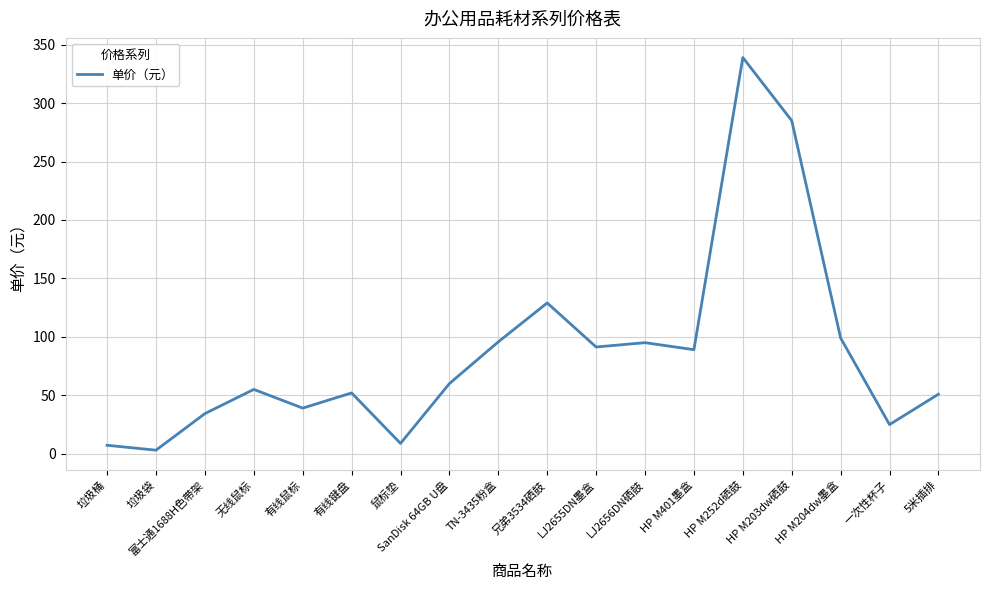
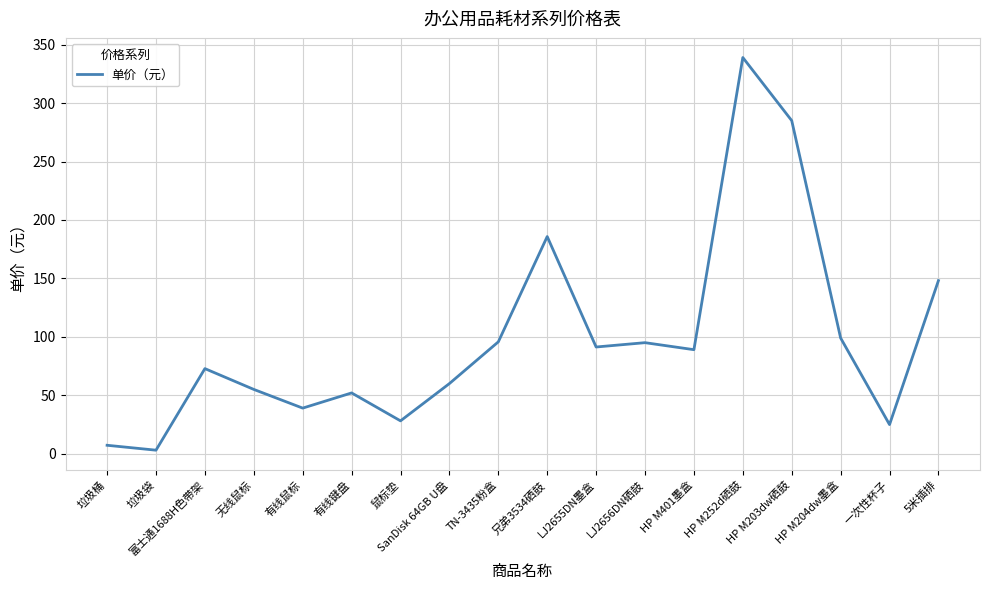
  {
    "垃圾桶": 7,
    "垃圾袋": 3,
-   "富士通1688H色带架": 34,
+   "富士通1688H色带架": 73,
    "无线鼠标": 55,
    "有线鼠标": 39,
    "有线键盘": 52,
-   "鼠标垫": 9,
+   "鼠标垫": 28,
    "SanDisk 64GB U盘": 60,
    "TN-3435粉盒": 96,
-   "兄弟3534硒鼓": 129,
+   "兄弟3534硒鼓": 186,
    "LJ2655DN墨盒": 91,
    "LJ2656DN硒鼓": 95,
    "HP M401墨盒": 89,
    "HP M252d硒鼓": 339,
    "HP M203dw硒鼓": 285,
    "HP M204dw墨盒": 99,
    "一次性杯子": 25,
-   "5米插排": 51
+   "5米插排": 148
  }
